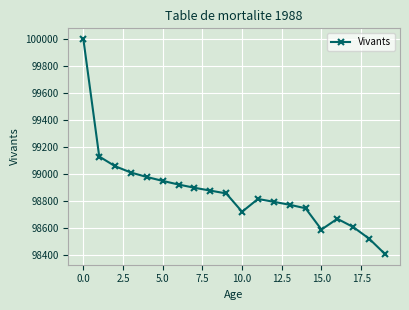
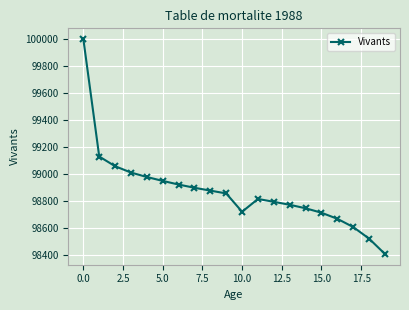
  {
    "0.0": 100000,
    "5.0": 98950,
    "10.0": 98720,
-   "15.0": 98590
+   "15.0": 98710
  }
